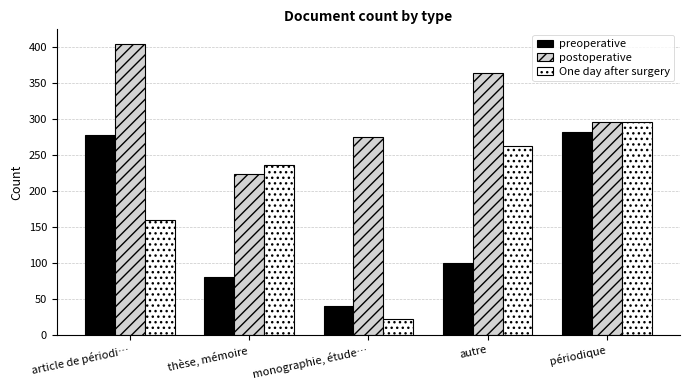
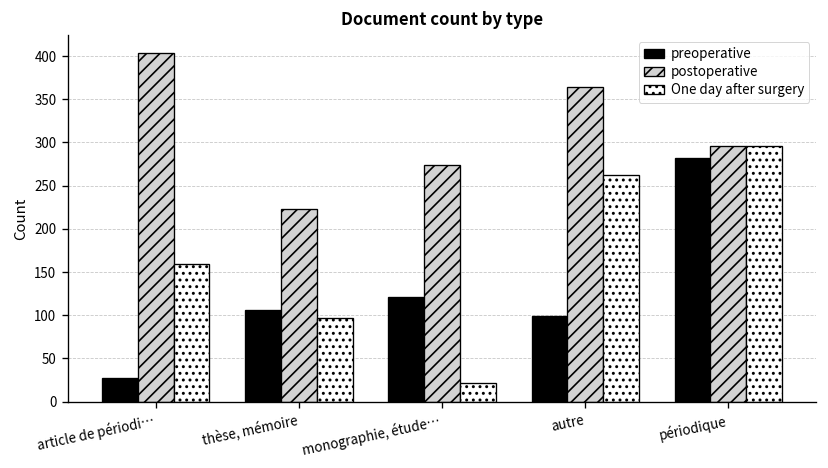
  {
    "preoperative": {
-     "article de périodi…": 280,
-     "thèse, mémoire": 80,
-     "monographie, étude…": 40,
+     "article de périodi…": 30,
+     "thèse, mémoire": 110,
+     "monographie, étude…": 120,
      "autre": 100,
      "périodique": 280
    },
    "postoperative": {
      "article de périodi…": 400,
      "thèse, mémoire": 220,
      "monographie, étude…": 270,
      "autre": 360,
      "périodique": 300
    },
    "One day after surgery": {
      "article de périodi…": 160,
-     "thèse, mémoire": 240,
+     "thèse, mémoire": 100,
      "monographie, étude…": 20,
      "autre": 260,
      "périodique": 300
    }
  }
